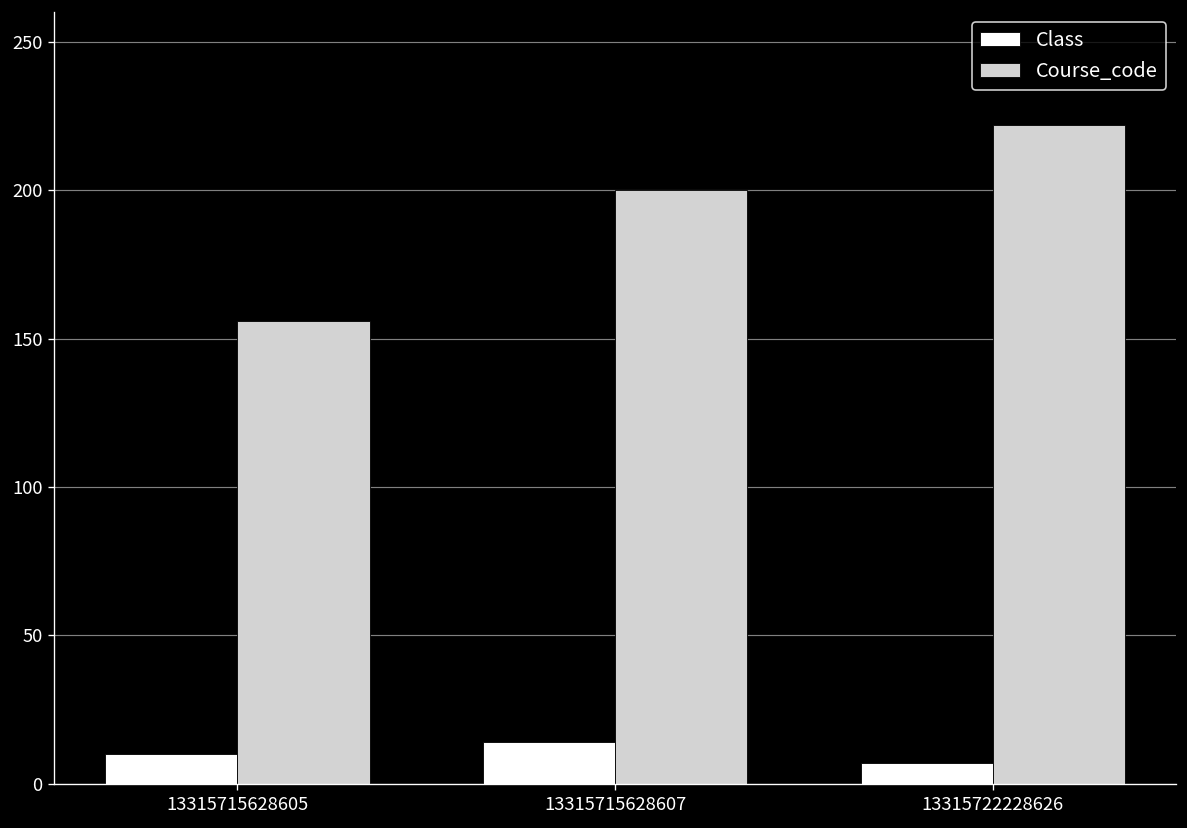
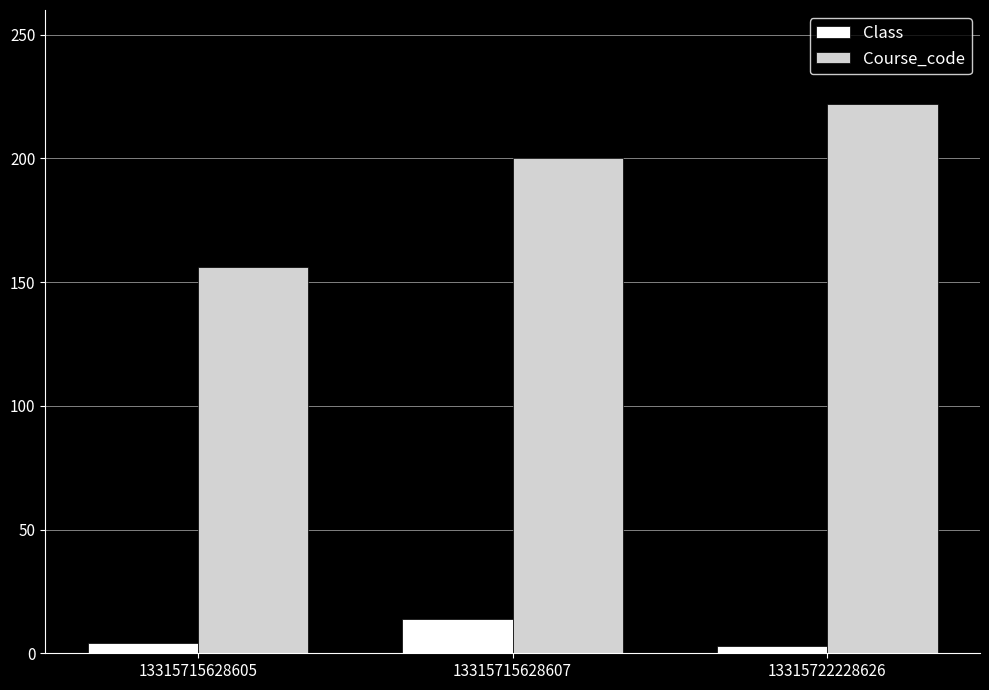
  {
    "Class": {
-     "13315715628605": 10,
+     "13315715628605": 4,
      "13315715628607": 14,
-     "13315722228626": 7
+     "13315722228626": 3
    },
    "Course_code": {
      "13315715628605": 156,
      "13315715628607": 200,
      "13315722228626": 222
    }
  }
